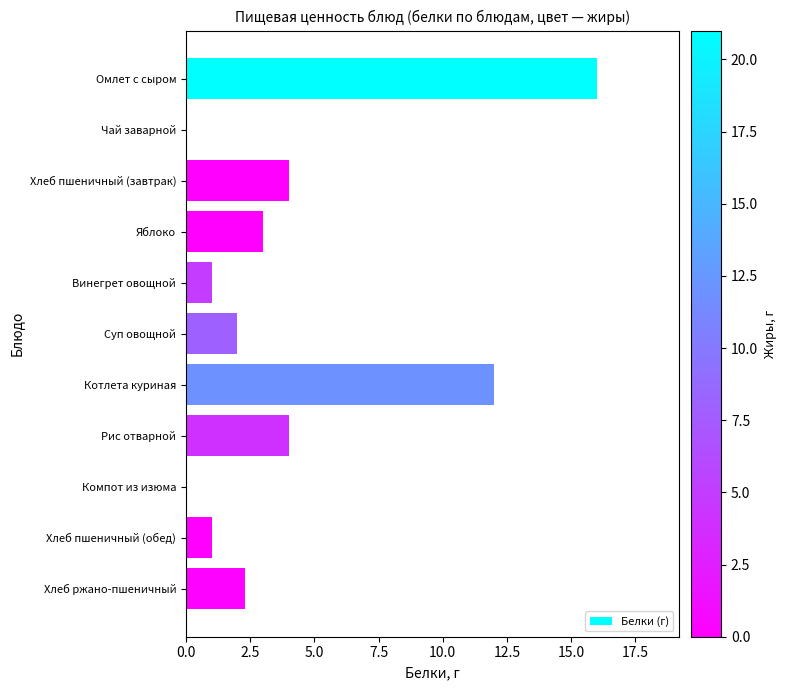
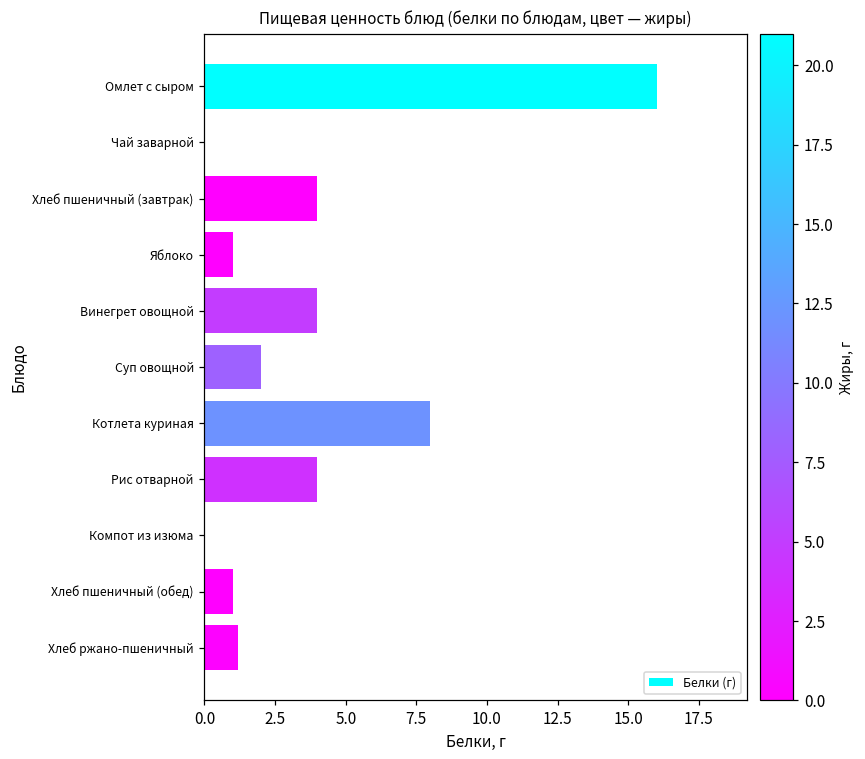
  {
    "Омлет с сыром": 16.0,
    "Чай заварной": 0.0,
    "Хлеб пшеничный (завтрак)": 4.0,
-   "Яблоко": 3,
-   "Винегрет овощной": 1,
+   "Яблоко": 1,
+   "Винегрет овощной": 4,
    "Суп овощной": 2.0,
-   "Котлета куриная": 12,
+   "Котлета куриная": 8,
    "Рис отварной": 4.0,
    "Компот из изюма": 0.0,
    "Хлеб пшеничный (обед)": 1.0,
-   "Хлеб ржано-пшеничный": 2.3
+   "Хлеб ржано-пшеничный": 1.2
  }
